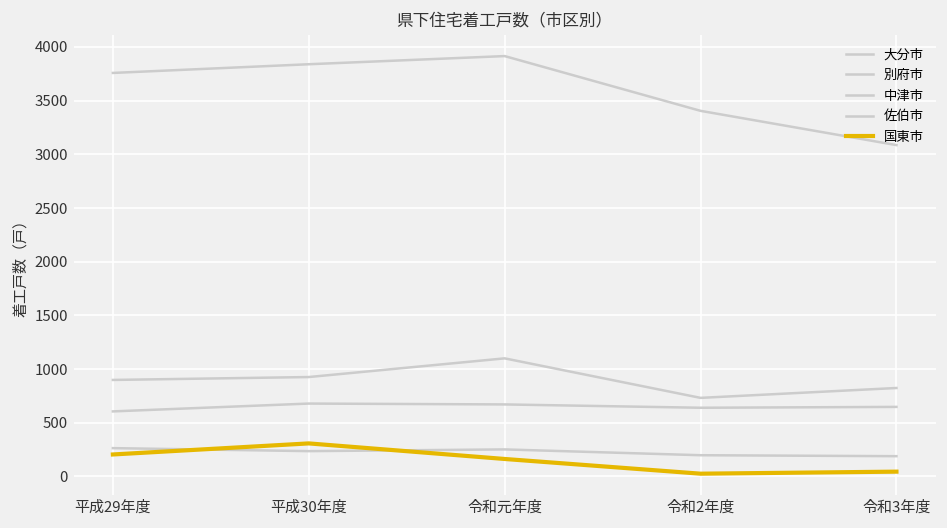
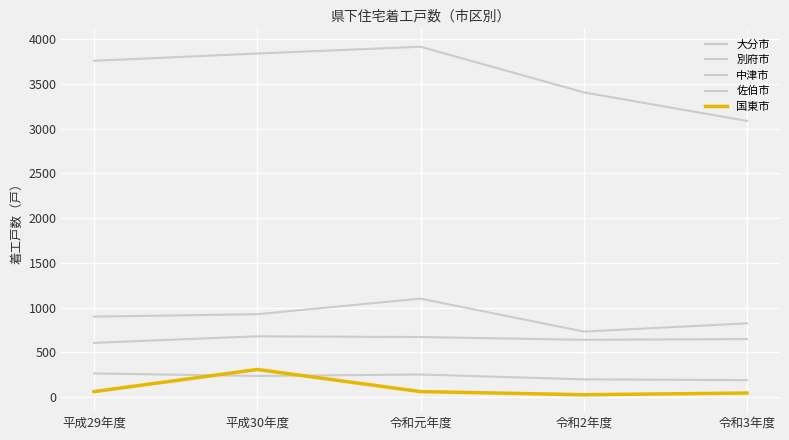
  {
    "国東市": {
-     "平成29年度": 200,
+     "平成29年度": 100,
      "平成30年度": 300,
-     "令和元年度": 200,
+     "令和元年度": 100,
      "令和2年度": 0,
      "令和3年度": 0
    }
  }
